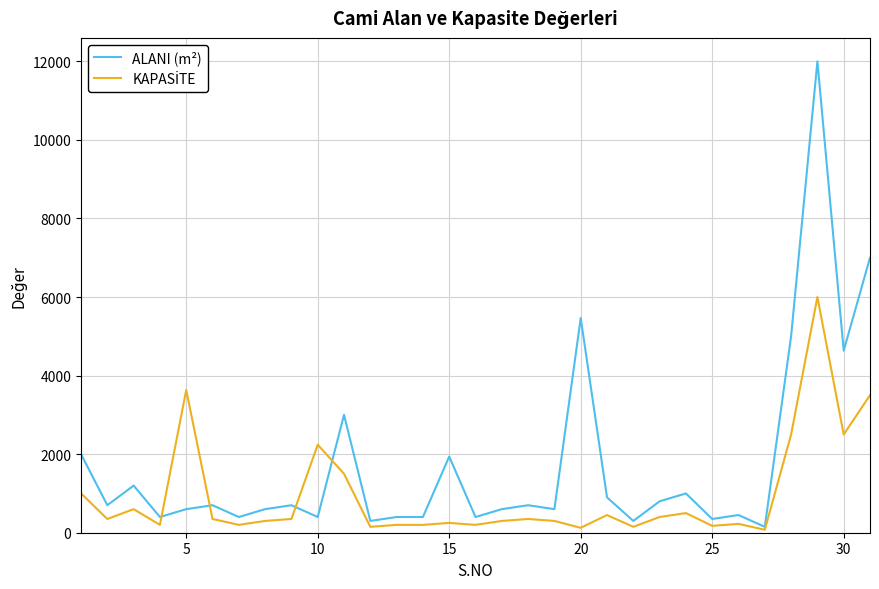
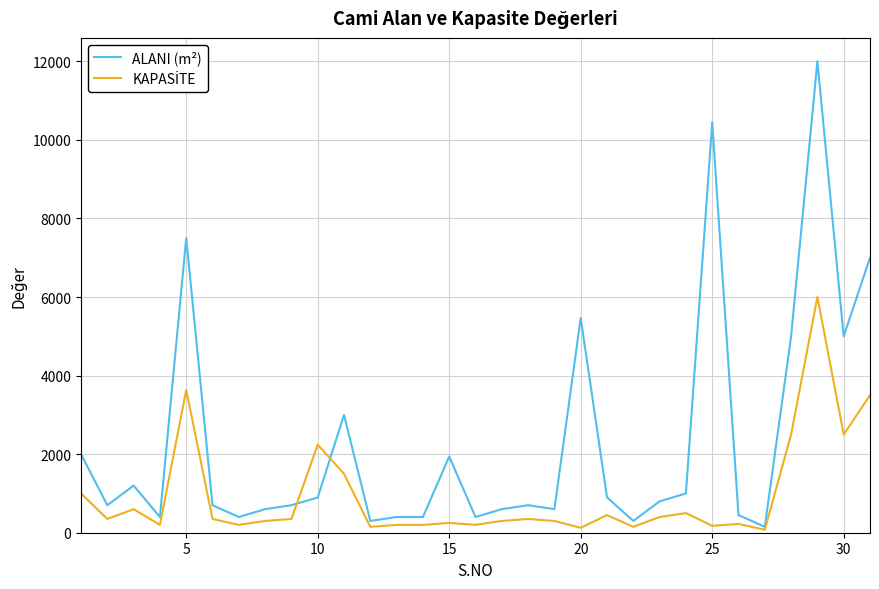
  {
    "ALANI (m²)": {
-     "5": 600,
-     "10": 400,
+     "5": 7500,
+     "10": 900,
      "15": 1900,
      "20": 5500,
-     "25": 400,
-     "30": 4600
+     "25": 10400,
+     "30": 5000
    },
    "KAPASİTE": {
      "5": 3600,
      "10": 2200,
      "15": 300,
      "20": 100,
      "25": 200,
      "30": 2500
    }
  }
